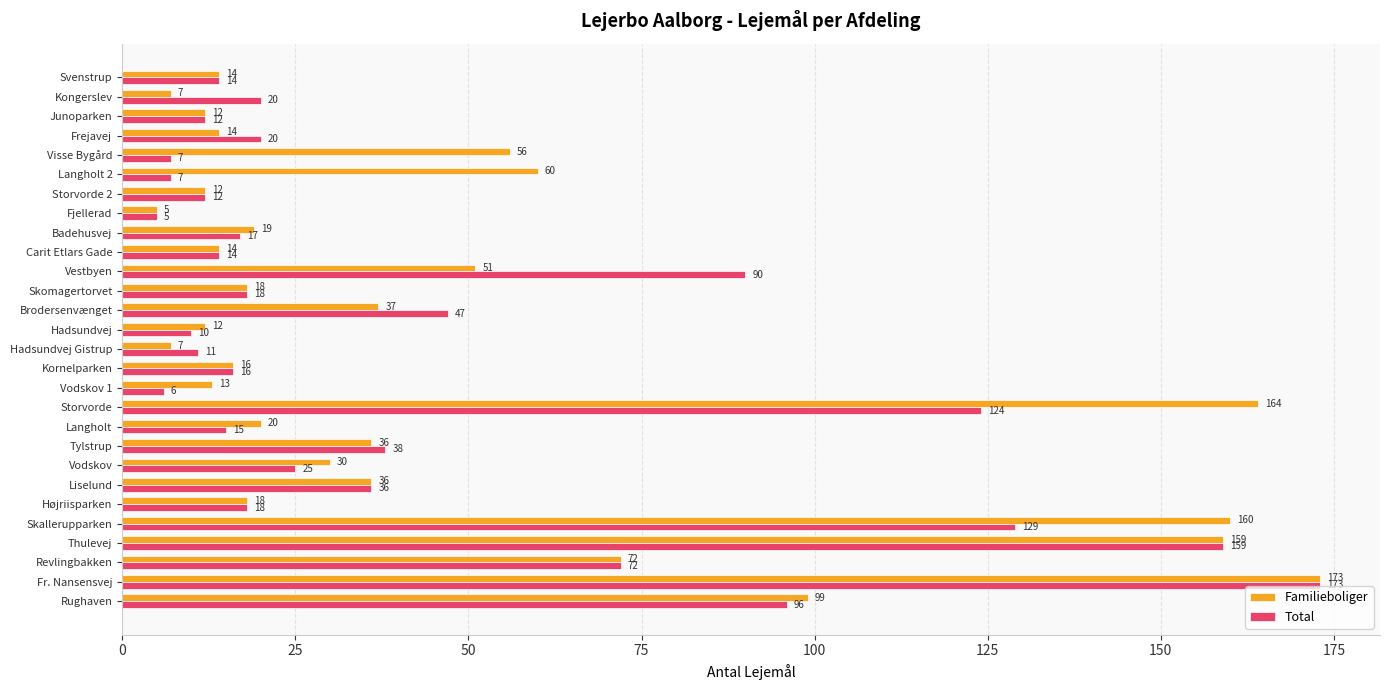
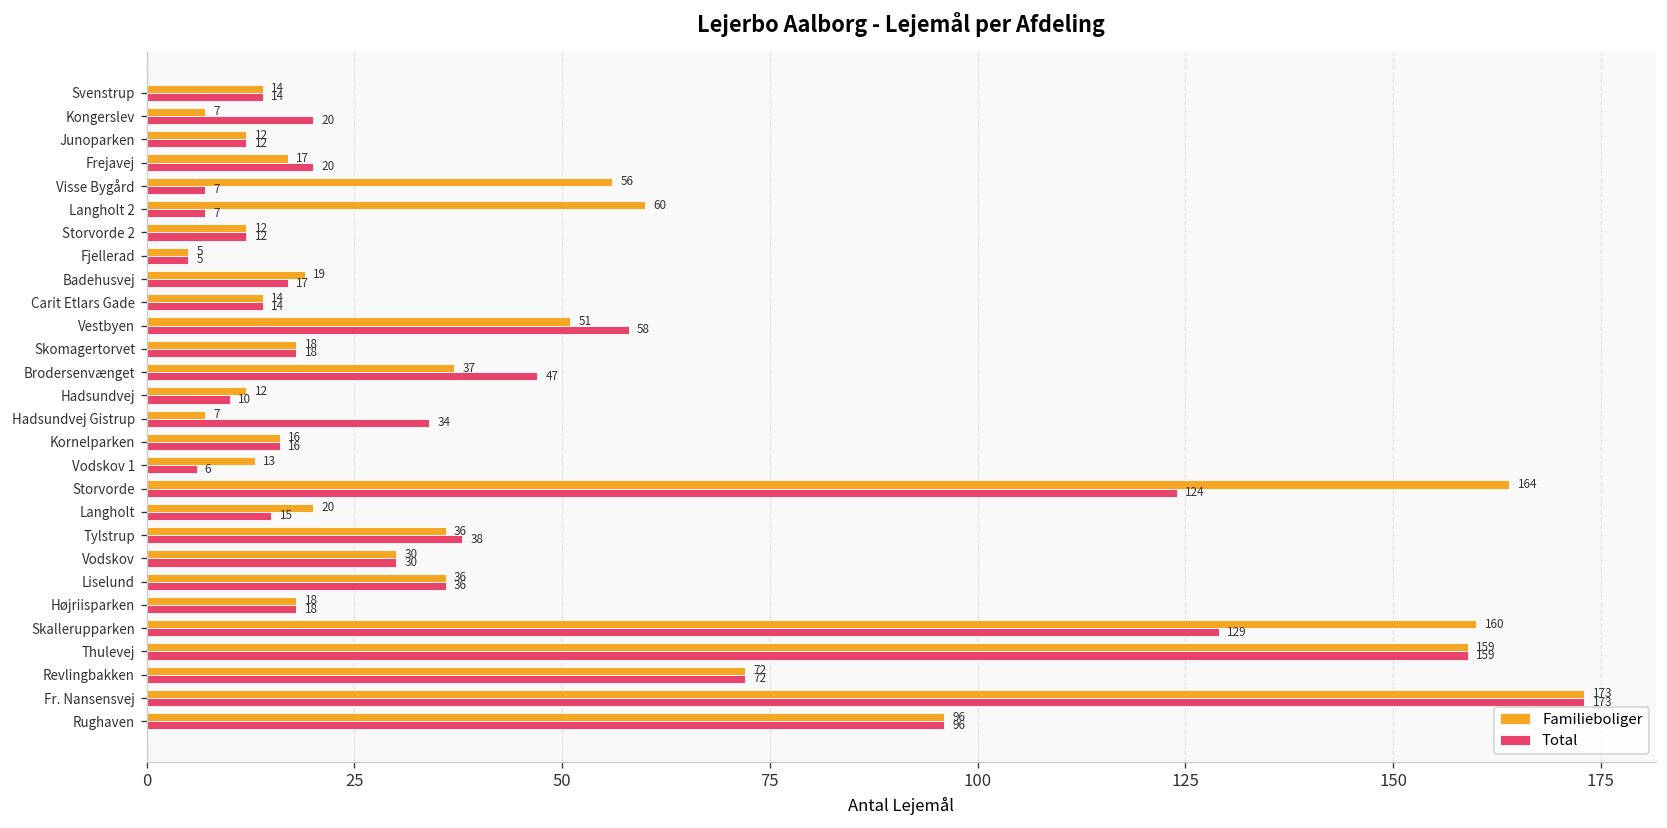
  {
    "Familieboliger": {
      "Kongerslev": 7,
-     "Frejavej": 14,
+     "Frejavej": 17,
      "Visse Bygård": 56,
      "Langholt 2": 60,
      "Badehusvej": 19,
      "Vestbyen": 51,
      "Brodersenvænget": 37,
      "Hadsundvej": 12,
      "Hadsundvej Gistrup": 7,
      "Vodskov 1": 13,
      "Storvorde": 164,
      "Langholt": 20,
      "Tylstrup": 36,
      "Skallerupparken": 160,
-     "Rughaven": 99
+     "Rughaven": 96
    },
    "Total": {
      "Kongerslev": 20,
      "Frejavej": 20,
      "Visse Bygård": 7,
      "Langholt 2": 7,
      "Badehusvej": 17,
-     "Vestbyen": 90,
+     "Vestbyen": 58,
      "Brodersenvænget": 47,
      "Hadsundvej": 10,
-     "Hadsundvej Gistrup": 11,
+     "Hadsundvej Gistrup": 34,
      "Vodskov 1": 6,
      "Storvorde": 124,
      "Langholt": 15,
      "Tylstrup": 38,
-     "Vodskov": 25,
+     "Vodskov": 30,
      "Skallerupparken": 129
    }
  }
